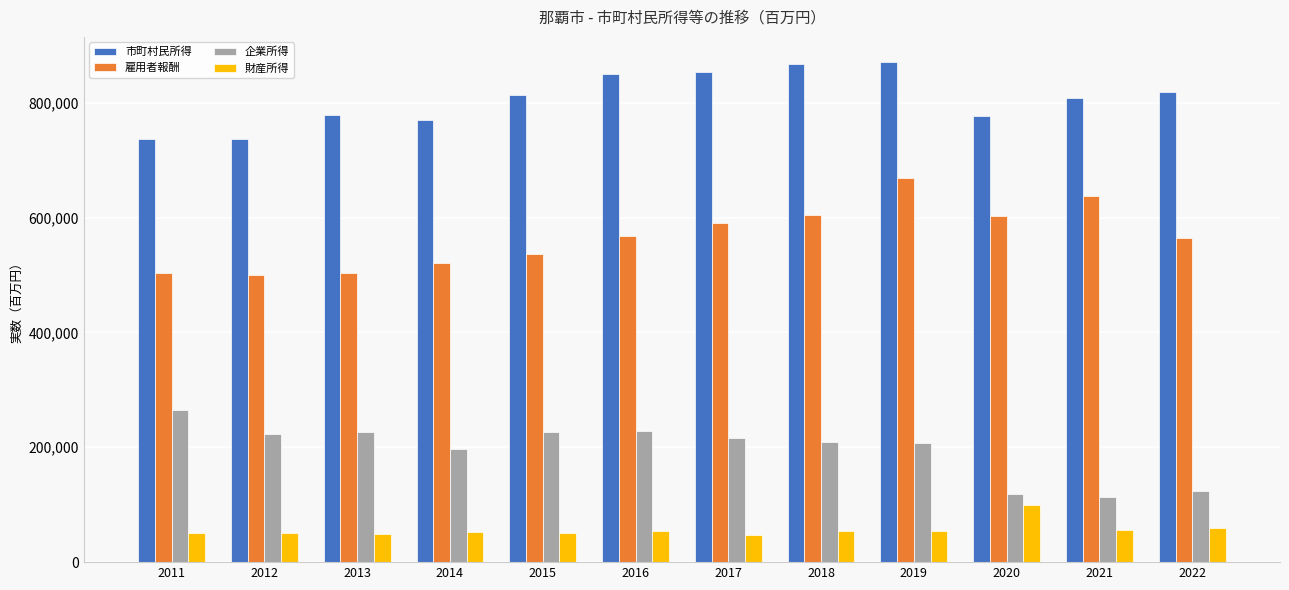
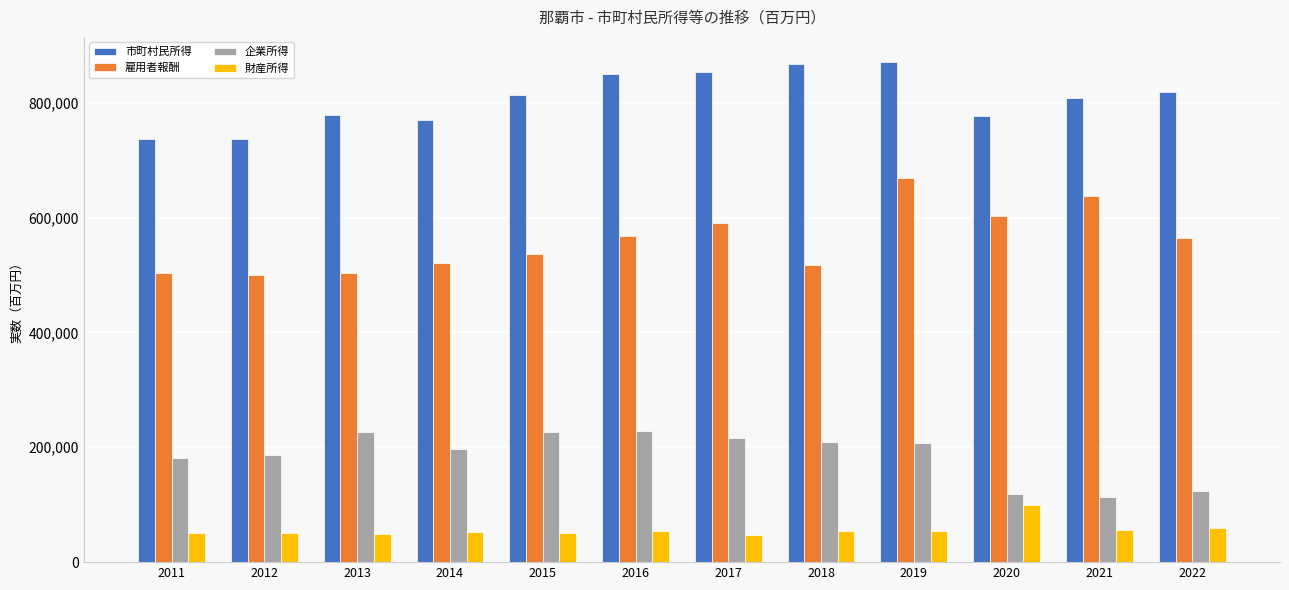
  {
    "市町村民所得": {
      "2011": "740,000",
      "2012": "740,000",
      "2013": "780,000",
      "2014": "770,000",
      "2015": "810,000",
      "2016": "850,000",
      "2017": "850,000",
      "2018": "870,000",
      "2019": "870,000",
      "2020": "780,000",
      "2021": "810,000",
      "2022": "820,000"
    },
    "雇用者報酬": {
      "2011": "500,000",
      "2012": "500,000",
      "2013": "500,000",
      "2014": "520,000",
      "2015": "540,000",
      "2016": "570,000",
      "2017": "590,000",
-     "2018": "600,000",
+     "2018": "520,000",
      "2019": "670,000",
      "2020": "600,000",
      "2021": "640,000",
      "2022": "560,000"
    },
    "企業所得": {
-     "2011": "260,000",
-     "2012": "220,000",
+     "2011": "180,000",
+     "2012": "190,000",
      "2013": "230,000",
      "2014": "200,000",
      "2015": "230,000",
      "2016": "230,000",
      "2017": "220,000",
      "2018": "210,000",
      "2019": "210,000",
      "2020": "120,000",
      "2021": "110,000",
      "2022": "120,000"
    },
    "財産所得": {
      "2011": "50,000",
      "2012": "50,000",
      "2013": "50,000",
      "2014": "50,000",
      "2015": "50,000",
      "2016": "50,000",
      "2017": "50,000",
      "2018": "50,000",
      "2019": "50,000",
      "2020": "100,000",
      "2021": "60,000",
      "2022": "60,000"
    }
  }
